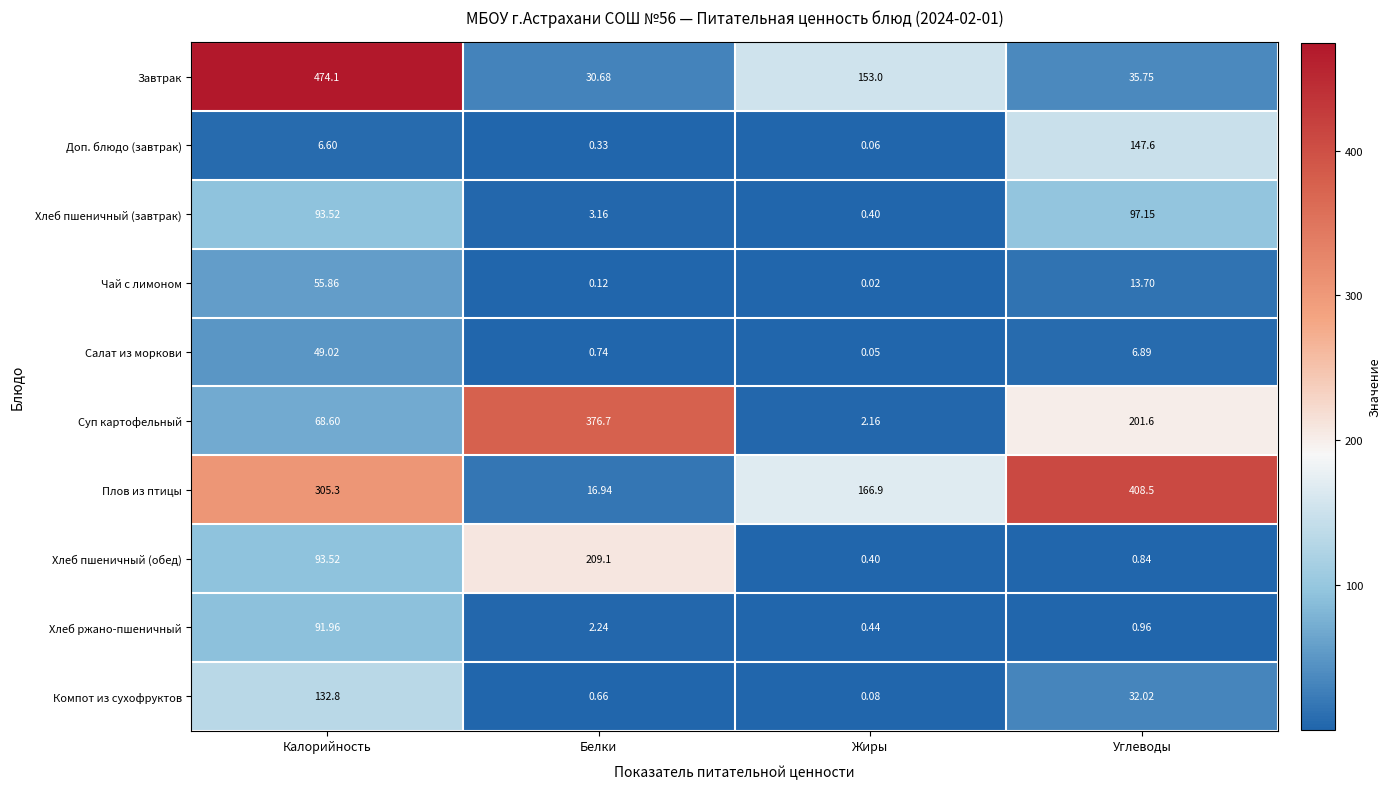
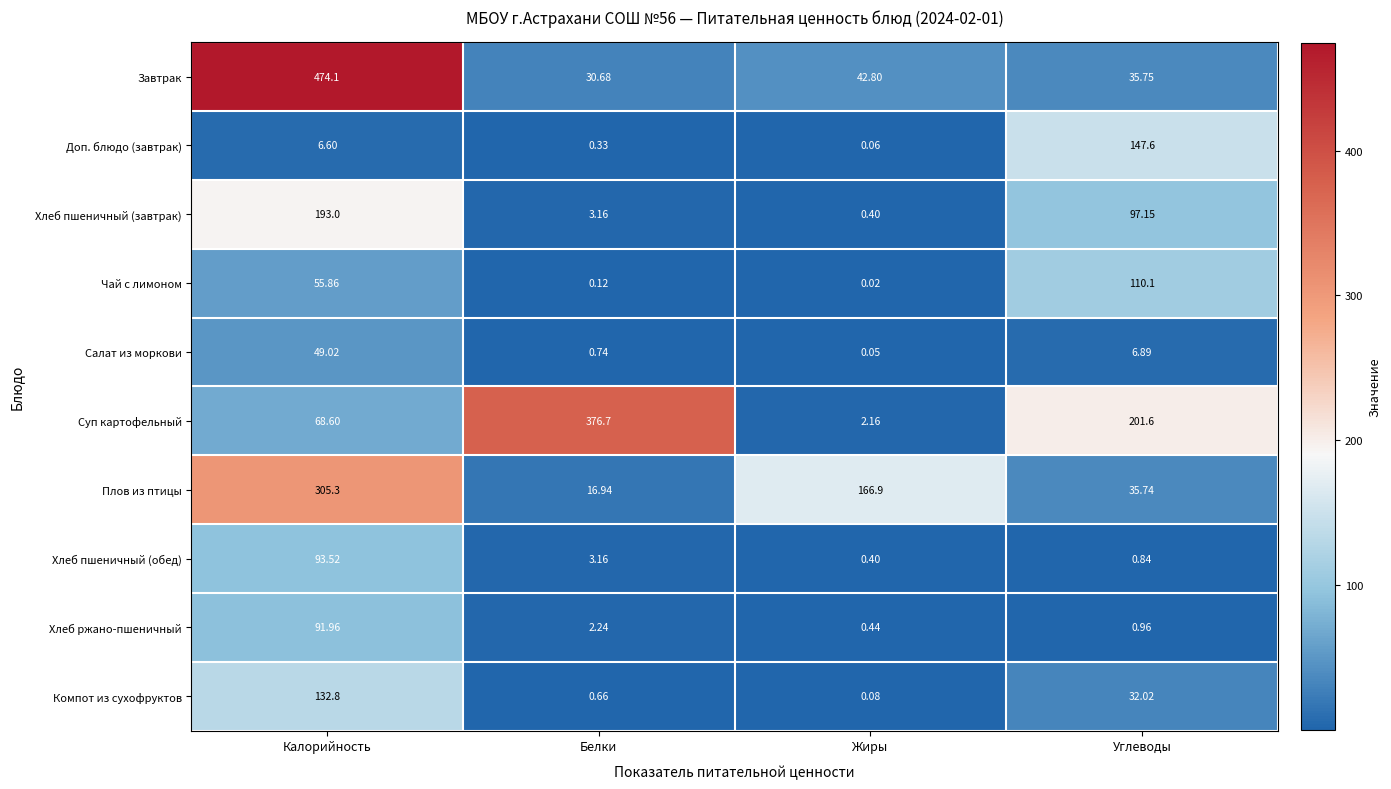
  {
    "Завтрак": {
      "Калорийность": 474.1,
      "Белки": 30.68,
-     "Жиры": 153.0,
+     "Жиры": 42.80,
      "Углеводы": 35.75
    },
    "Доп. блюдо (завтрак)": {
      "Калорийность": 6.60,
      "Белки": 0.33,
      "Жиры": 0.06,
      "Углеводы": 147.6
    },
    "Хлеб пшеничный (завтрак)": {
-     "Калорийность": 93.52,
+     "Калорийность": 193.0,
      "Белки": 3.16,
      "Жиры": 0.40,
      "Углеводы": 97.15
    },
    "Чай с лимоном": {
      "Калорийность": 55.86,
      "Белки": 0.12,
      "Жиры": 0.02,
-     "Углеводы": 13.70
+     "Углеводы": 110.1
    },
    "Салат из моркови": {
      "Калорийность": 49.02,
      "Белки": 0.74,
      "Жиры": 0.05,
      "Углеводы": 6.89
    },
    "Суп картофельный": {
      "Калорийность": 68.60,
      "Белки": 376.7,
      "Жиры": 2.16,
      "Углеводы": 201.6
    },
    "Плов из птицы": {
      "Калорийность": 305.3,
      "Белки": 16.94,
      "Жиры": 166.9,
-     "Углеводы": 408.5
+     "Углеводы": 35.74
    },
    "Хлеб пшеничный (обед)": {
      "Калорийность": 93.52,
-     "Белки": 209.1,
+     "Белки": 3.16,
      "Жиры": 0.40,
      "Углеводы": 0.84
    },
    "Хлеб ржано-пшеничный": {
      "Калорийность": 91.96,
      "Белки": 2.24,
      "Жиры": 0.44,
      "Углеводы": 0.96
    },
    "Компот из сухофруктов": {
      "Калорийность": 132.8,
      "Белки": 0.66,
      "Жиры": 0.08,
      "Углеводы": 32.02
    }
  }
